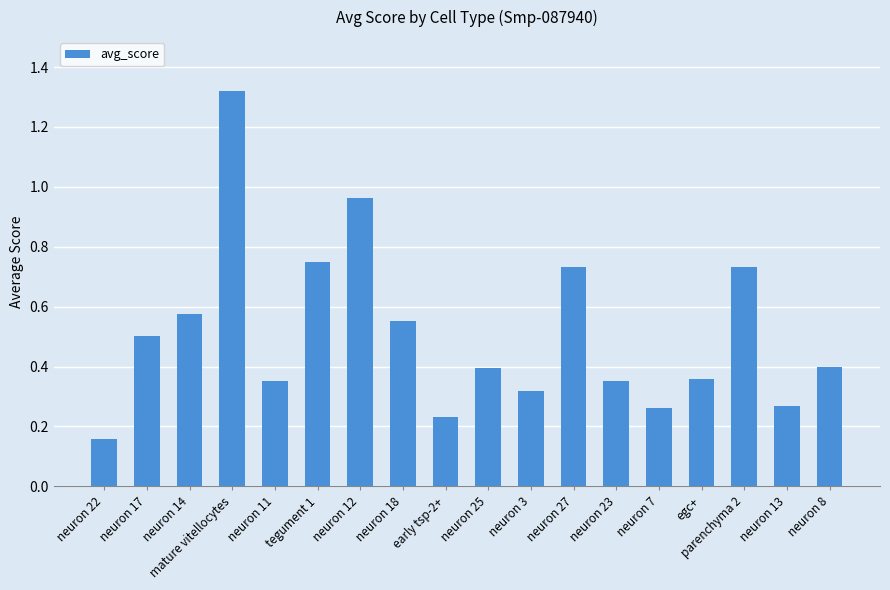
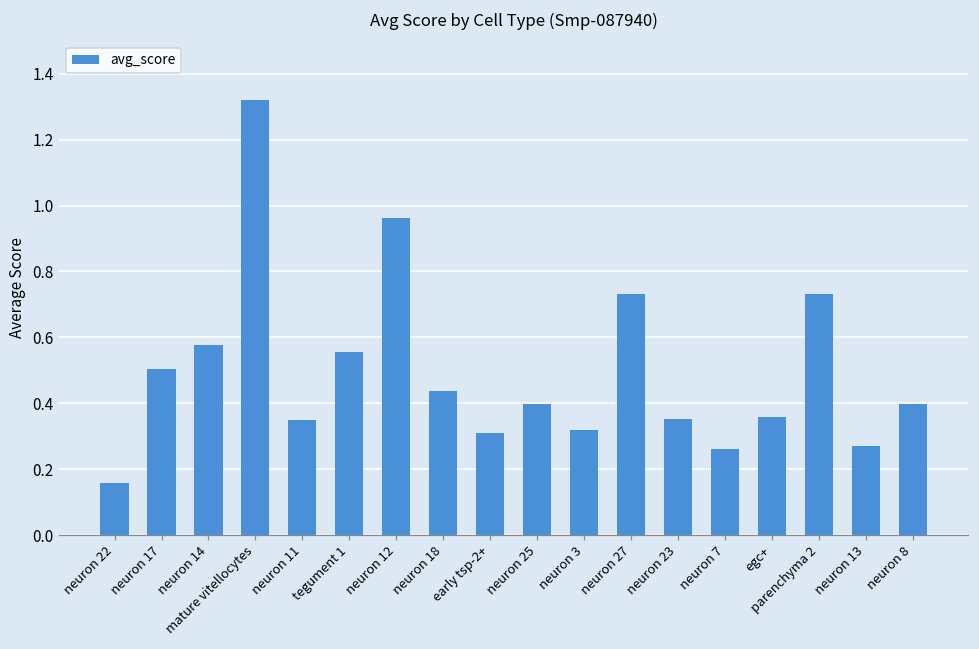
  {
    "neuron 22": 0.16,
    "neuron 17": 0.50,
    "neuron 14": 0.58,
    "mature vitellocytes": 1.32,
    "neuron 11": 0.35,
-   "tegument 1": 0.75,
+   "tegument 1": 0.56,
    "neuron 12": 0.96,
-   "neuron 18": 0.55,
-   "early tsp-2+": 0.23,
+   "neuron 18": 0.44,
+   "early tsp-2+": 0.31,
    "neuron 25": 0.40,
    "neuron 3": 0.32,
    "neuron 27": 0.73,
    "neuron 23": 0.35,
    "neuron 7": 0.26,
    "egc+": 0.36,
    "parenchyma 2": 0.73,
    "neuron 13": 0.27,
    "neuron 8": 0.40
  }
